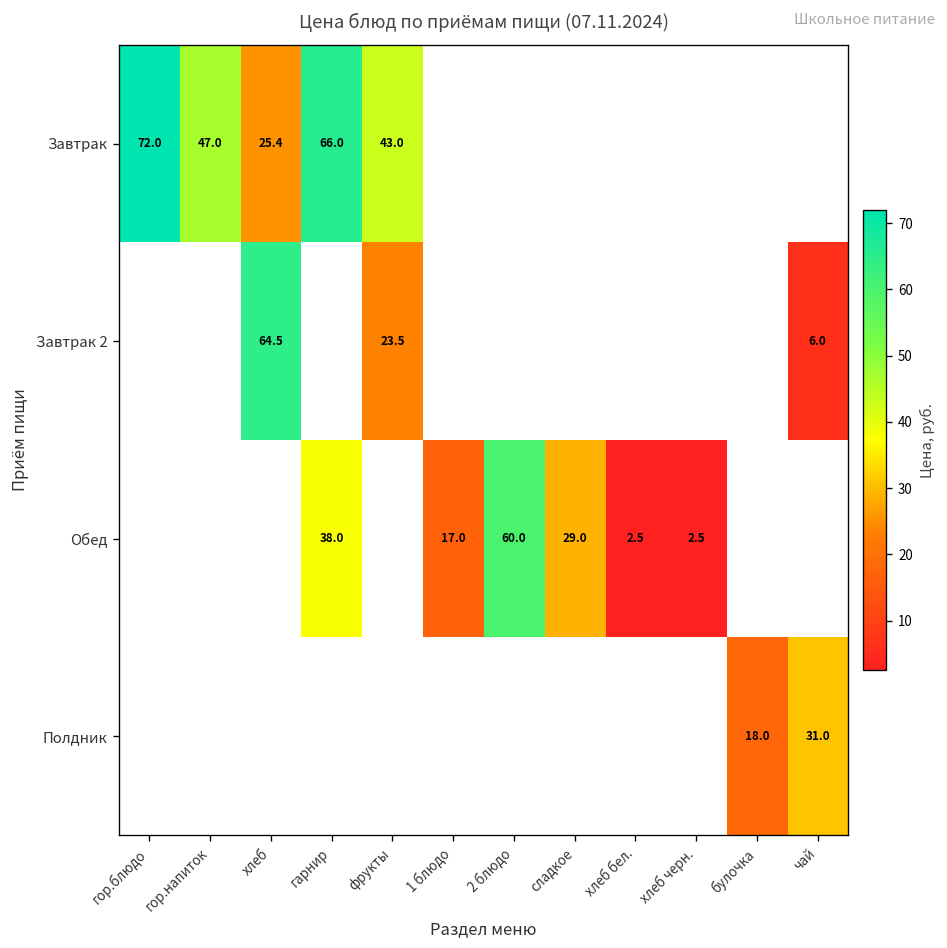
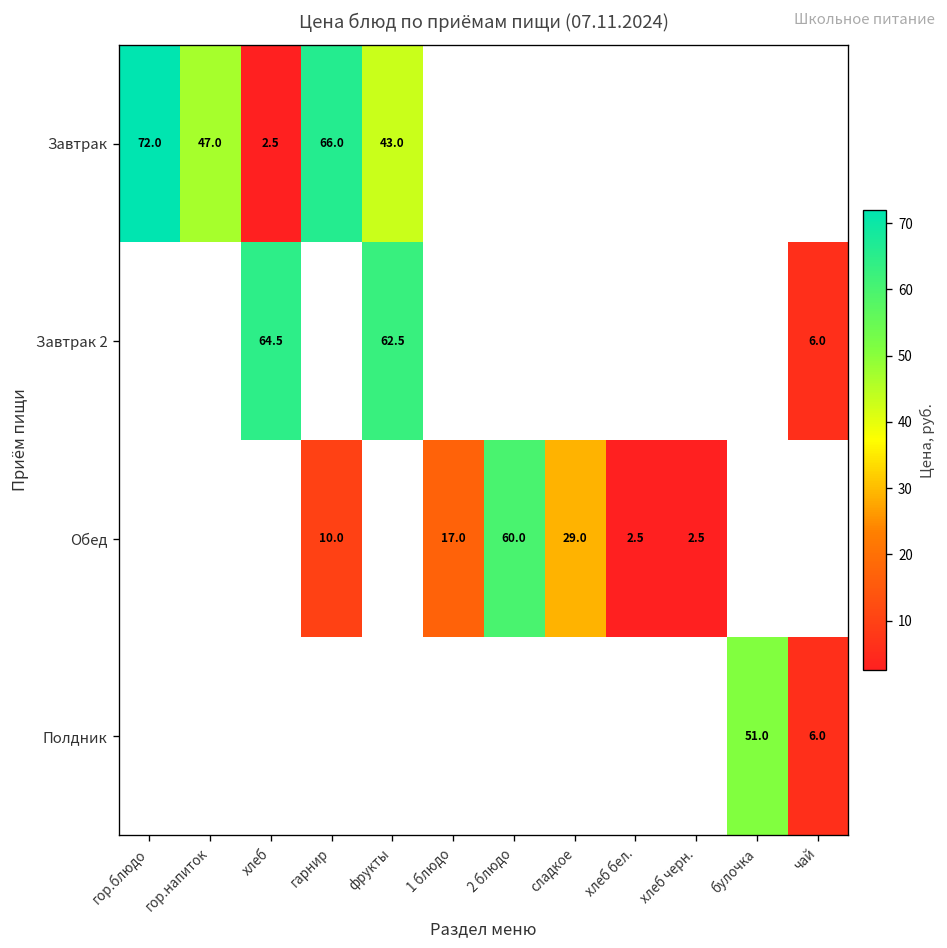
  {
    "Завтрак": {
      "гор.блюдо": 72.0,
      "гор.напиток": 47.0,
-     "хлеб": 25.4,
+     "хлеб": 2.5,
      "гарнир": 66.0,
      "фрукты": 43.0
    },
    "Завтрак 2": {
      "хлеб": 64.5,
-     "фрукты": 23.5,
+     "фрукты": 62.5,
      "чай": 6.0
    },
    "Обед": {
-     "гарнир": 38.0,
+     "гарнир": 10.0,
      "1 блюдо": 17.0,
      "2 блюдо": 60.0,
      "сладкое": 29.0,
      "хлеб бел.": 2.5,
      "хлеб черн.": 2.5
    },
    "Полдник": {
-     "булочка": 18.0,
-     "чай": 31.0
+     "булочка": 51.0,
+     "чай": 6.0
    }
  }
